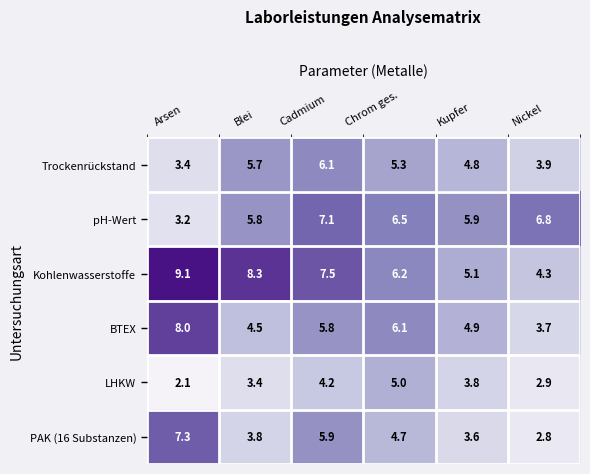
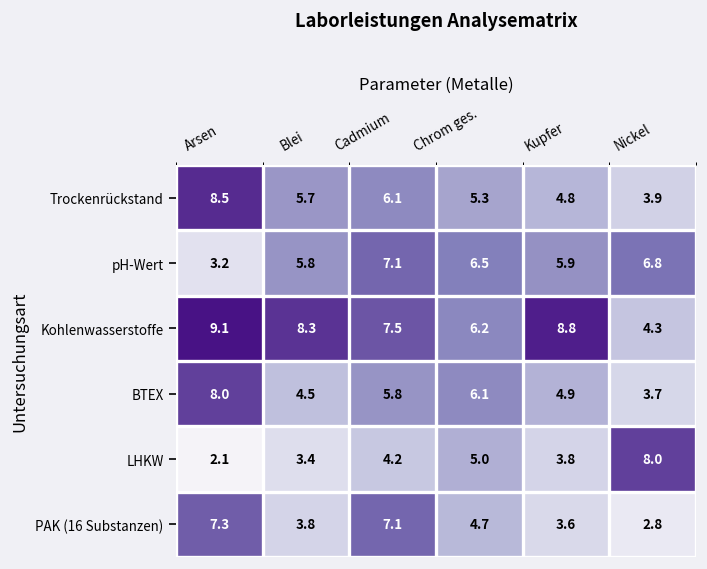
  {
    "Trockenrückstand": {
-     "Arsen": 3.4,
+     "Arsen": 8.5,
      "Blei": 5.7,
      "Cadmium": 6.1,
      "Chrom ges.": 5.3,
      "Kupfer": 4.8,
      "Nickel": 3.9
    },
    "pH-Wert": {
      "Arsen": 3.2,
      "Blei": 5.8,
      "Cadmium": 7.1,
      "Chrom ges.": 6.5,
      "Kupfer": 5.9,
      "Nickel": 6.8
    },
    "Kohlenwasserstoffe": {
      "Arsen": 9.1,
      "Blei": 8.3,
      "Cadmium": 7.5,
      "Chrom ges.": 6.2,
-     "Kupfer": 5.1,
+     "Kupfer": 8.8,
      "Nickel": 4.3
    },
    "BTEX": {
      "Arsen": 8.0,
      "Blei": 4.5,
      "Cadmium": 5.8,
      "Chrom ges.": 6.1,
      "Kupfer": 4.9,
      "Nickel": 3.7
    },
    "LHKW": {
      "Arsen": 2.1,
      "Blei": 3.4,
      "Cadmium": 4.2,
      "Chrom ges.": 5.0,
      "Kupfer": 3.8,
-     "Nickel": 2.9
+     "Nickel": 8.0
    },
    "PAK (16 Substanzen)": {
      "Arsen": 7.3,
      "Blei": 3.8,
-     "Cadmium": 5.9,
+     "Cadmium": 7.1,
      "Chrom ges.": 4.7,
      "Kupfer": 3.6,
      "Nickel": 2.8
    }
  }
